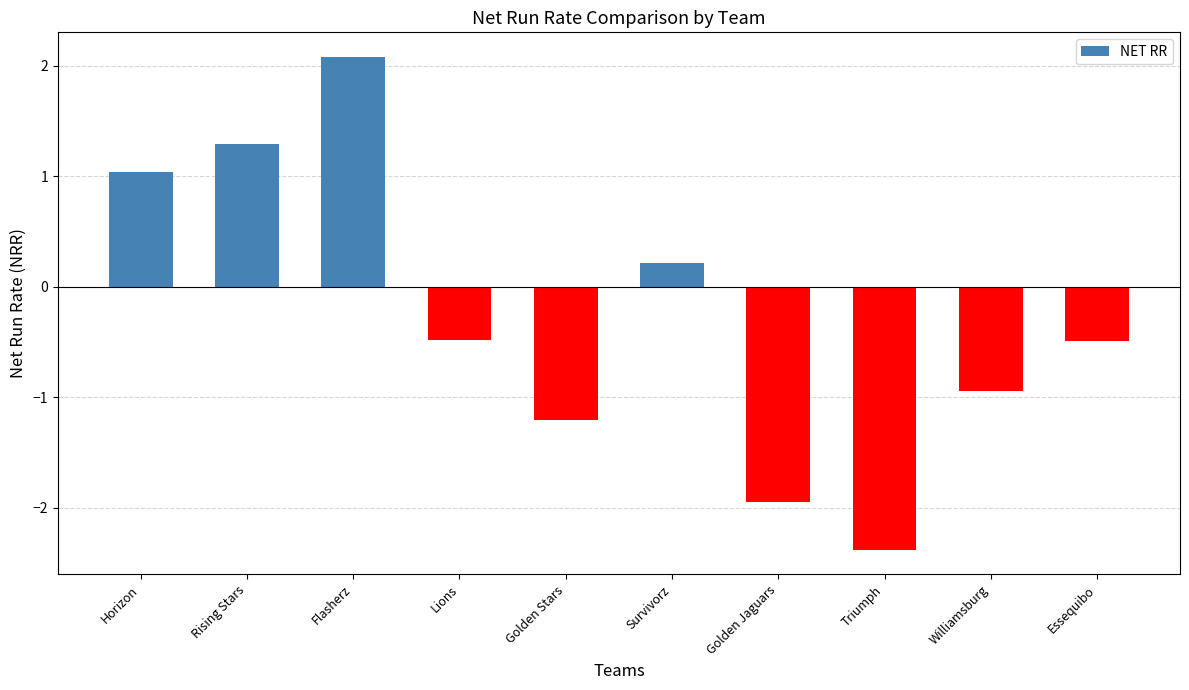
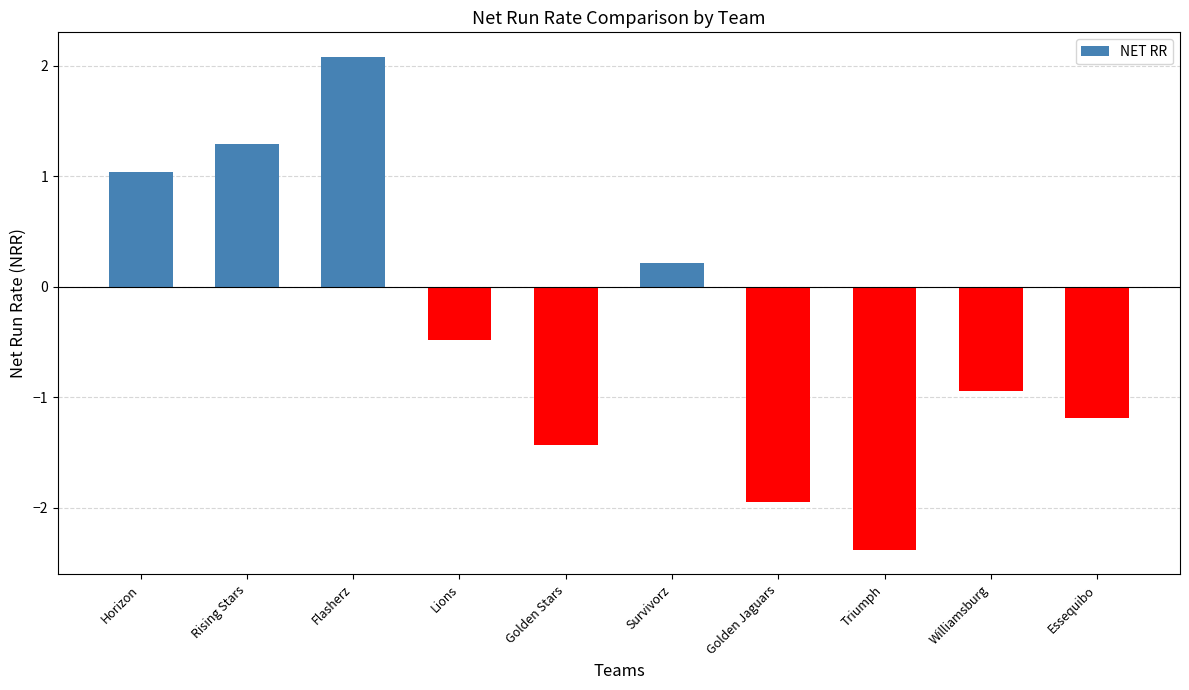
  {
    "Horizon": 1.04,
    "Rising Stars": 1.29,
    "Flasherz": 2.08,
    "Lions": -0.49,
-   "Golden Stars": -1.21,
+   "Golden Stars": -1.43,
    "Survivorz": 0.22,
    "Golden Jaguars": -1.95,
    "Triumph": -2.38,
    "Williamsburg": -0.95,
-   "Essequibo": -0.49
+   "Essequibo": -1.19
  }
